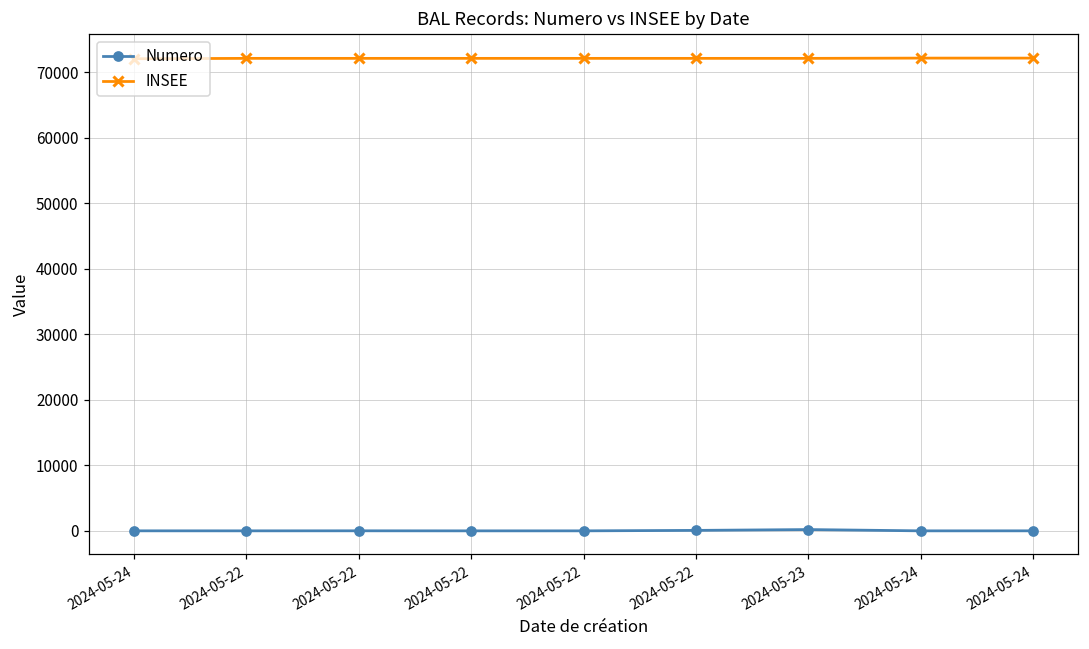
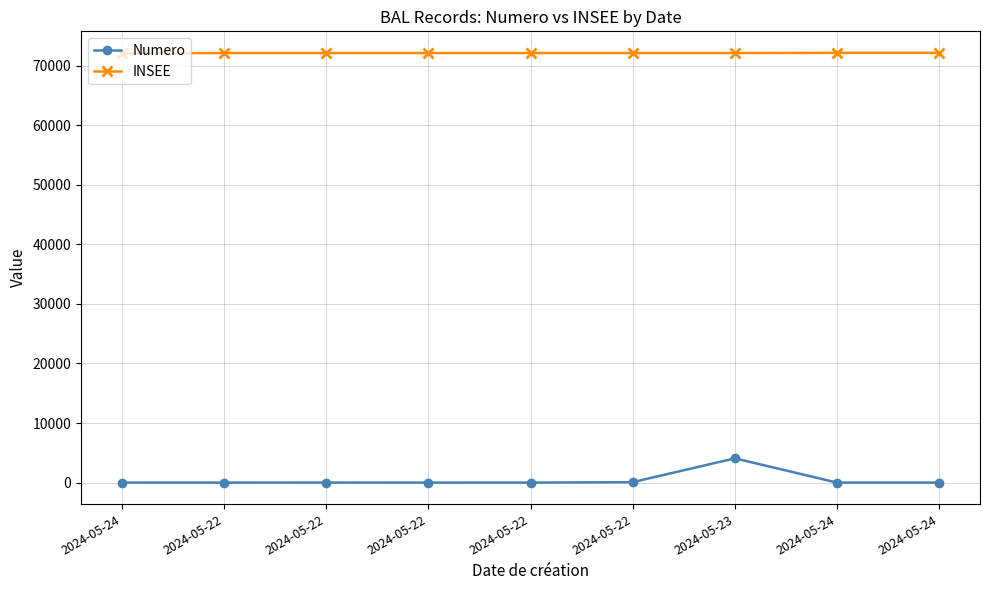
  {
    "Numero": {
-     "2024-05-23": 0
+     "2024-05-23": 4000
    },
    "INSEE": {
      "2024-05-23": 72000
    }
  }
